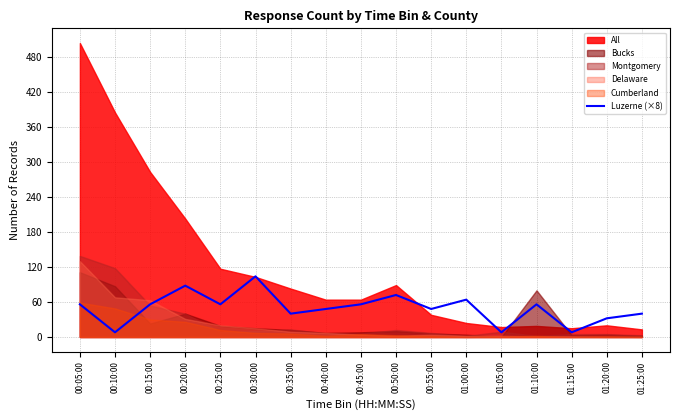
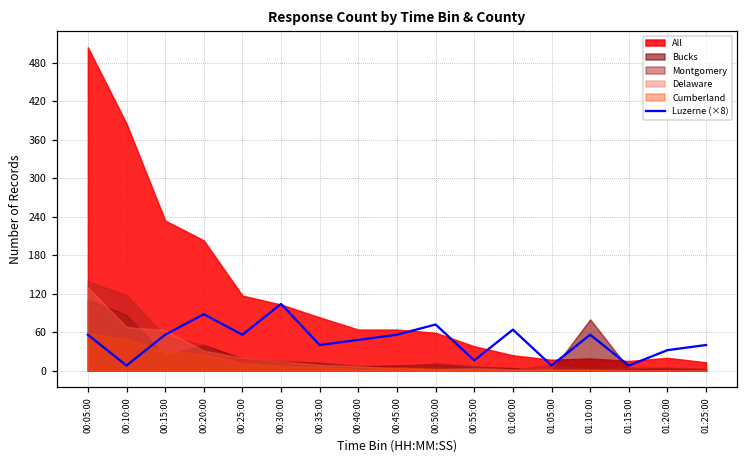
  {
    "All": {
      "00:05:00": 500,
      "00:10:00": 390,
-     "00:15:00": 280,
+     "00:15:00": 230,
      "00:20:00": 200,
      "00:25:00": 120,
      "00:35:00": 80,
      "00:40:00": 60,
      "00:45:00": 60,
-     "00:50:00": 90,
+     "00:50:00": 60,
      "00:55:00": 40,
      "01:00:00": 20,
      "01:05:00": 20,
      "01:10:00": 20,
      "01:15:00": 20,
      "01:20:00": 20,
      "01:25:00": 10
    },
    "Luzerne (×8)": {
      "00:10:00": 10,
      "00:20:00": 90,
      "00:25:00": 60,
      "00:35:00": 40,
      "00:40:00": 50,
      "00:45:00": 60,
      "00:50:00": 70,
-     "00:55:00": 50,
+     "00:55:00": 20,
      "01:00:00": 60,
      "01:10:00": 60,
      "01:20:00": 30,
      "01:25:00": 40
    },
    "Bucks": {
      "00:05:00": 110,
      "00:10:00": 90,
      "00:15:00": 20,
      "01:10:00": 80
    },
    "Montgomery": {
      "00:05:00": 140,
      "00:10:00": 120
    }
  }
